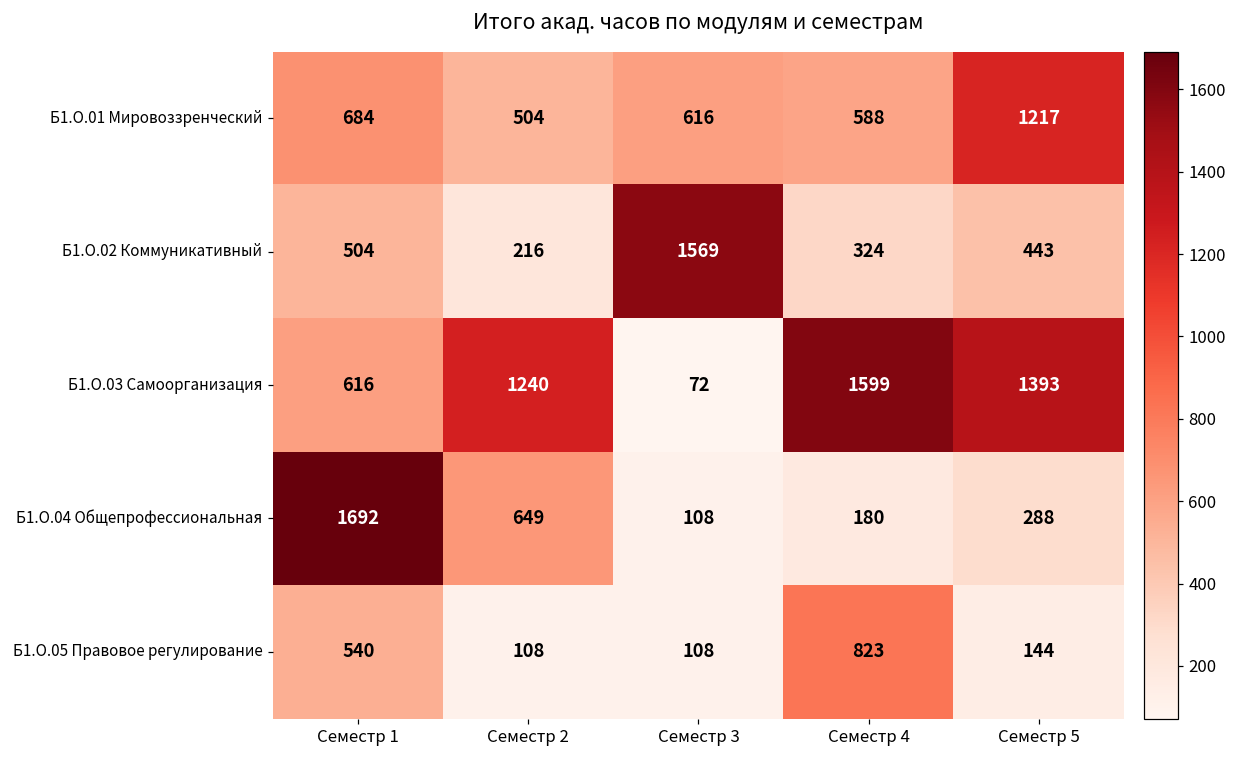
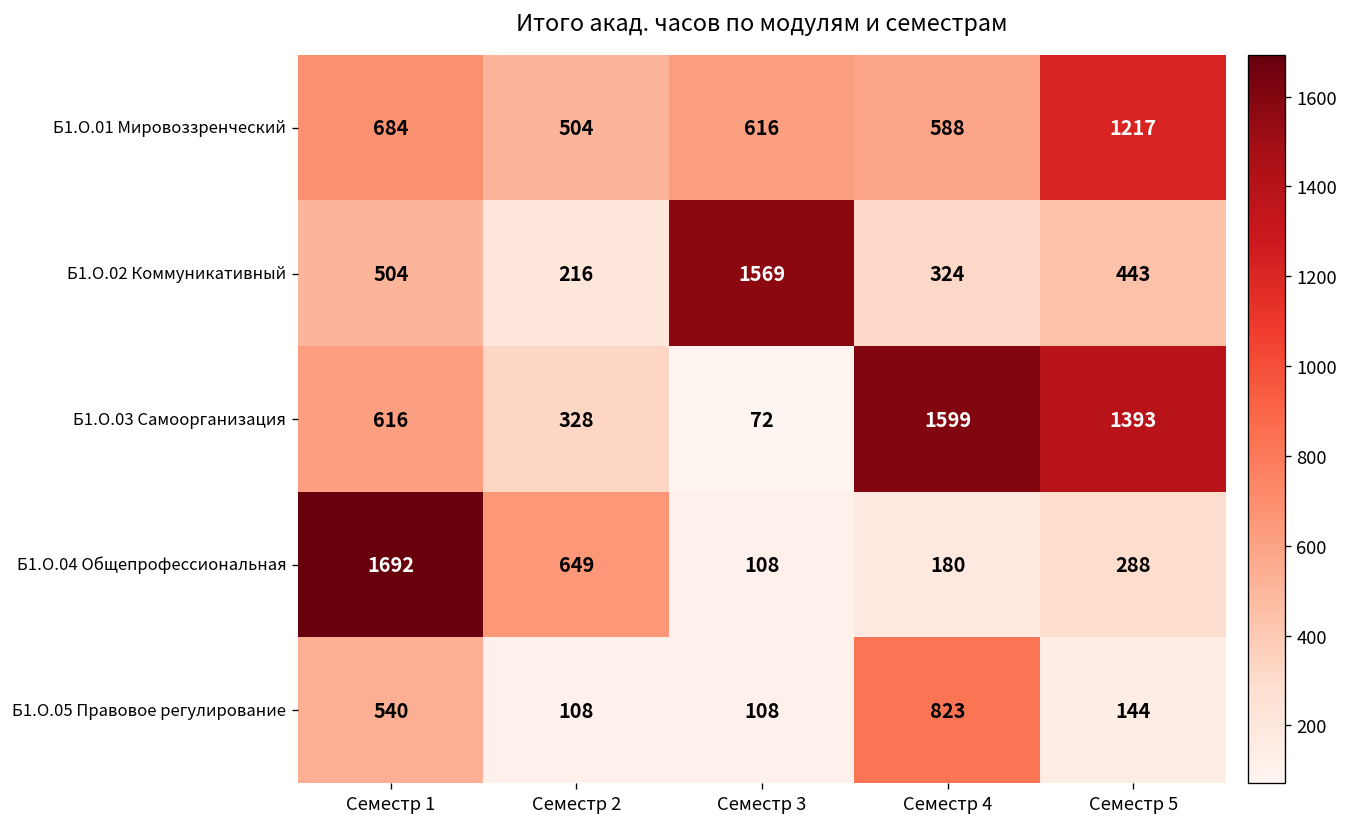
  {
    "Б1.О.01 Мировоззренческий": {
      "Семестр 1": 684,
      "Семестр 2": 504,
      "Семестр 3": 616,
      "Семестр 4": 588,
      "Семестр 5": 1217
    },
    "Б1.О.02 Коммуникативный": {
      "Семестр 1": 504,
      "Семестр 2": 216,
      "Семестр 3": 1569,
      "Семестр 4": 324,
      "Семестр 5": 443
    },
    "Б1.О.03 Самоорганизация": {
      "Семестр 1": 616,
-     "Семестр 2": 1240,
+     "Семестр 2": 328,
      "Семестр 3": 72,
      "Семестр 4": 1599,
      "Семестр 5": 1393
    },
    "Б1.О.04 Общепрофессиональная": {
      "Семестр 1": 1692,
      "Семестр 2": 649,
      "Семестр 3": 108,
      "Семестр 4": 180,
      "Семестр 5": 288
    },
    "Б1.О.05 Правовое регулирование": {
      "Семестр 1": 540,
      "Семестр 2": 108,
      "Семестр 3": 108,
      "Семестр 4": 823,
      "Семестр 5": 144
    }
  }
